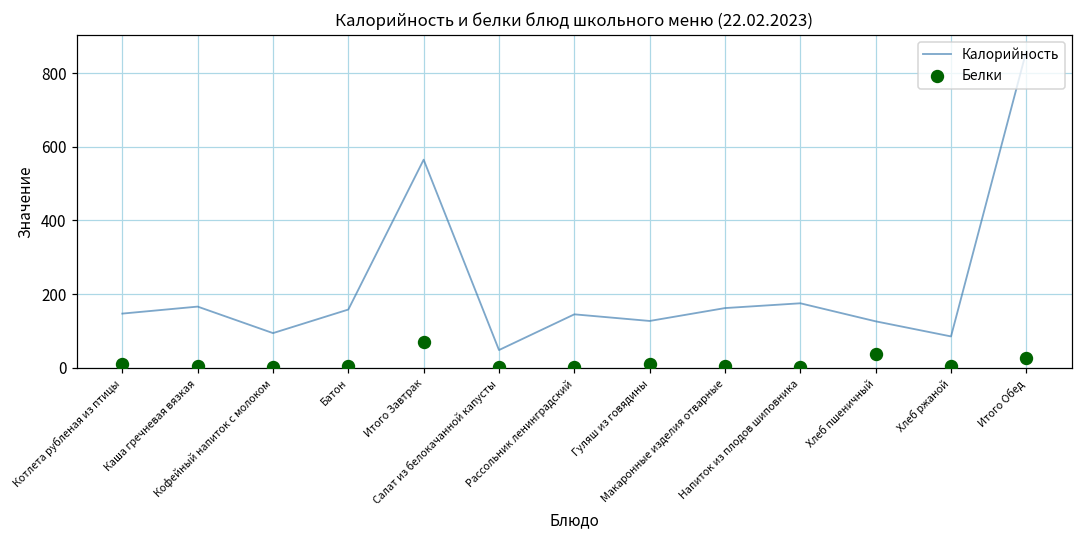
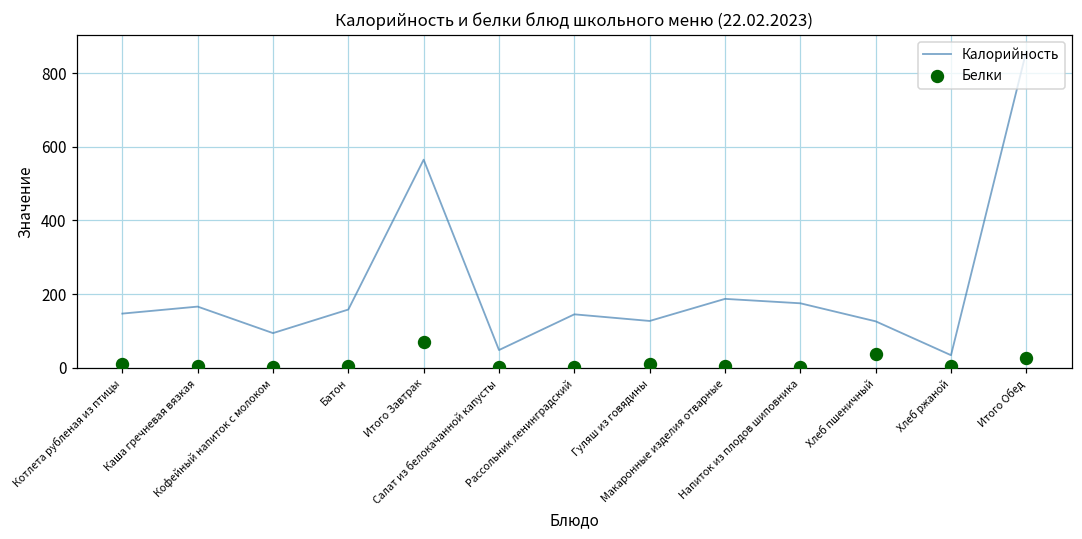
  {
    "Калорийность": {
      "Котлета рубленая из птицы": 150,
      "Каша гречневая вязкая": 170,
      "Кофейный напиток с молоком": 90,
      "Батон": 160,
      "Итого Завтрак": 570,
      "Салат из белокачанной капусты": 50,
      "Рассольник ленинградский": 150,
      "Гуляш из говядины": 130,
-     "Макаронные изделия отварные": 160,
+     "Макаронные изделия отварные": 190,
      "Напиток из плодов шиповника": 180,
      "Хлеб пшеничный": 130,
-     "Хлеб ржаной": 90
+     "Хлеб ржаной": 30
    }
  }
